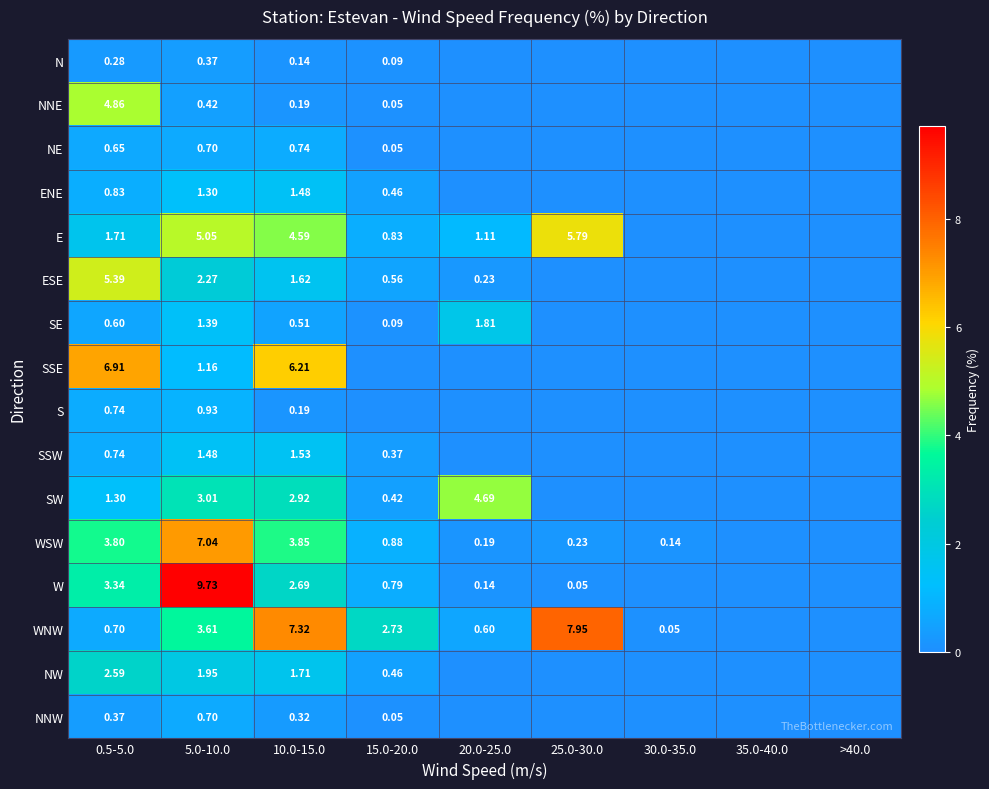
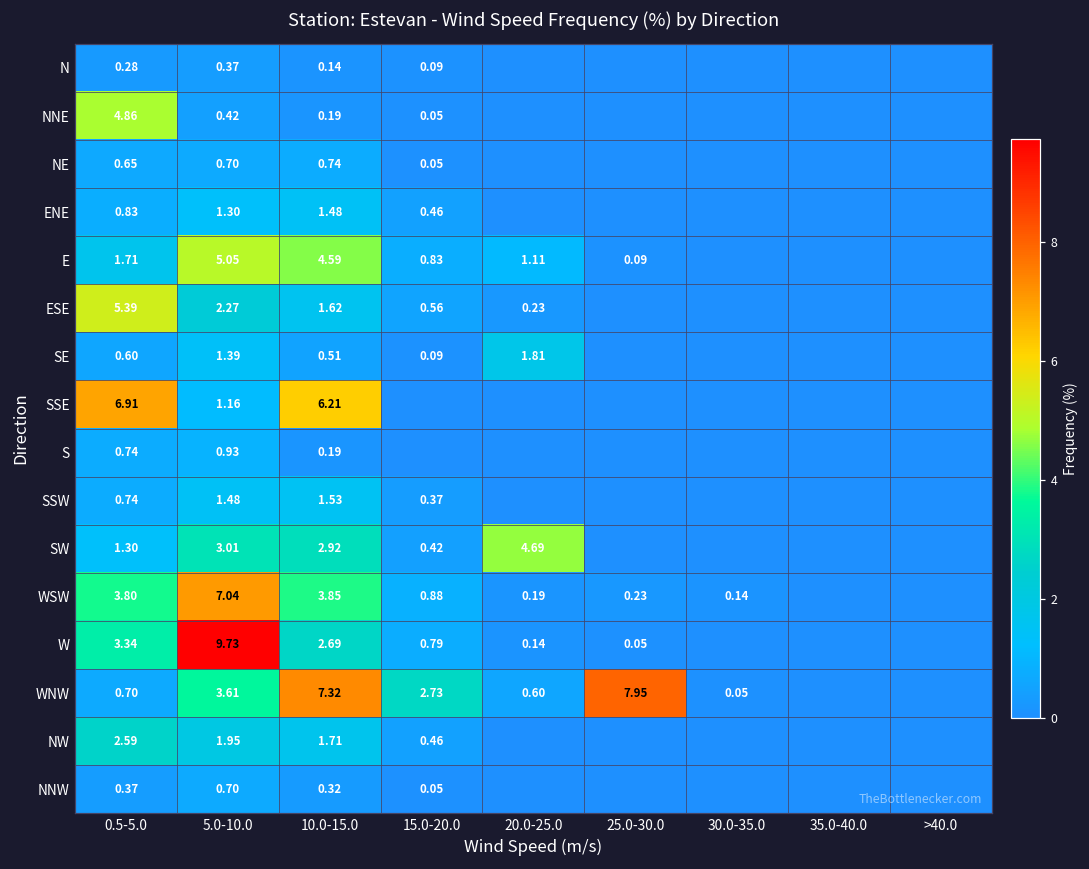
  {
    "N": {
      "0.5-5.0": 0.28,
      "5.0-10.0": 0.37,
      "10.0-15.0": 0.14,
      "15.0-20.0": 0.09
    },
    "NNE": {
      "0.5-5.0": 4.86,
      "5.0-10.0": 0.42,
      "10.0-15.0": 0.19,
      "15.0-20.0": 0.05
    },
    "NE": {
      "0.5-5.0": 0.65,
      "5.0-10.0": 0.70,
      "10.0-15.0": 0.74,
      "15.0-20.0": 0.05
    },
    "ENE": {
      "0.5-5.0": 0.83,
      "5.0-10.0": 1.30,
      "10.0-15.0": 1.48,
      "15.0-20.0": 0.46
    },
    "E": {
      "0.5-5.0": 1.71,
      "5.0-10.0": 5.05,
      "10.0-15.0": 4.59,
      "15.0-20.0": 0.83,
      "20.0-25.0": 1.11,
-     "25.0-30.0": 5.79
+     "25.0-30.0": 0.09
    },
    "ESE": {
      "0.5-5.0": 5.39,
      "5.0-10.0": 2.27,
      "10.0-15.0": 1.62,
      "15.0-20.0": 0.56,
      "20.0-25.0": 0.23
    },
    "SE": {
      "0.5-5.0": 0.60,
      "5.0-10.0": 1.39,
      "10.0-15.0": 0.51,
      "15.0-20.0": 0.09,
      "20.0-25.0": 1.81
    },
    "SSE": {
      "0.5-5.0": 6.91,
      "5.0-10.0": 1.16,
      "10.0-15.0": 6.21
    },
    "S": {
      "0.5-5.0": 0.74,
      "5.0-10.0": 0.93,
      "10.0-15.0": 0.19
    },
    "SSW": {
      "0.5-5.0": 0.74,
      "5.0-10.0": 1.48,
      "10.0-15.0": 1.53,
      "15.0-20.0": 0.37
    },
    "SW": {
      "0.5-5.0": 1.30,
      "5.0-10.0": 3.01,
      "10.0-15.0": 2.92,
      "15.0-20.0": 0.42,
      "20.0-25.0": 4.69
    },
    "WSW": {
      "0.5-5.0": 3.80,
      "5.0-10.0": 7.04,
      "10.0-15.0": 3.85,
      "15.0-20.0": 0.88,
      "20.0-25.0": 0.19,
      "25.0-30.0": 0.23,
      "30.0-35.0": 0.14
    },
    "W": {
      "0.5-5.0": 3.34,
      "5.0-10.0": 9.73,
      "10.0-15.0": 2.69,
      "15.0-20.0": 0.79,
      "20.0-25.0": 0.14,
      "25.0-30.0": 0.05
    },
    "WNW": {
      "0.5-5.0": 0.70,
      "5.0-10.0": 3.61,
      "10.0-15.0": 7.32,
      "15.0-20.0": 2.73,
      "20.0-25.0": 0.60,
      "25.0-30.0": 7.95,
      "30.0-35.0": 0.05
    },
    "NW": {
      "0.5-5.0": 2.59,
      "5.0-10.0": 1.95,
      "10.0-15.0": 1.71,
      "15.0-20.0": 0.46
    },
    "NNW": {
      "0.5-5.0": 0.37,
      "5.0-10.0": 0.70,
      "10.0-15.0": 0.32,
      "15.0-20.0": 0.05
    }
  }
